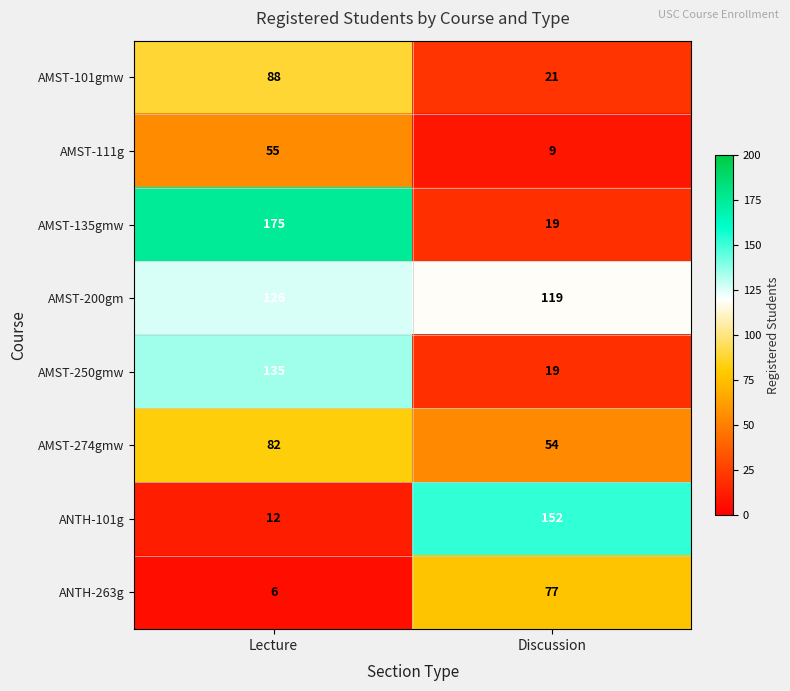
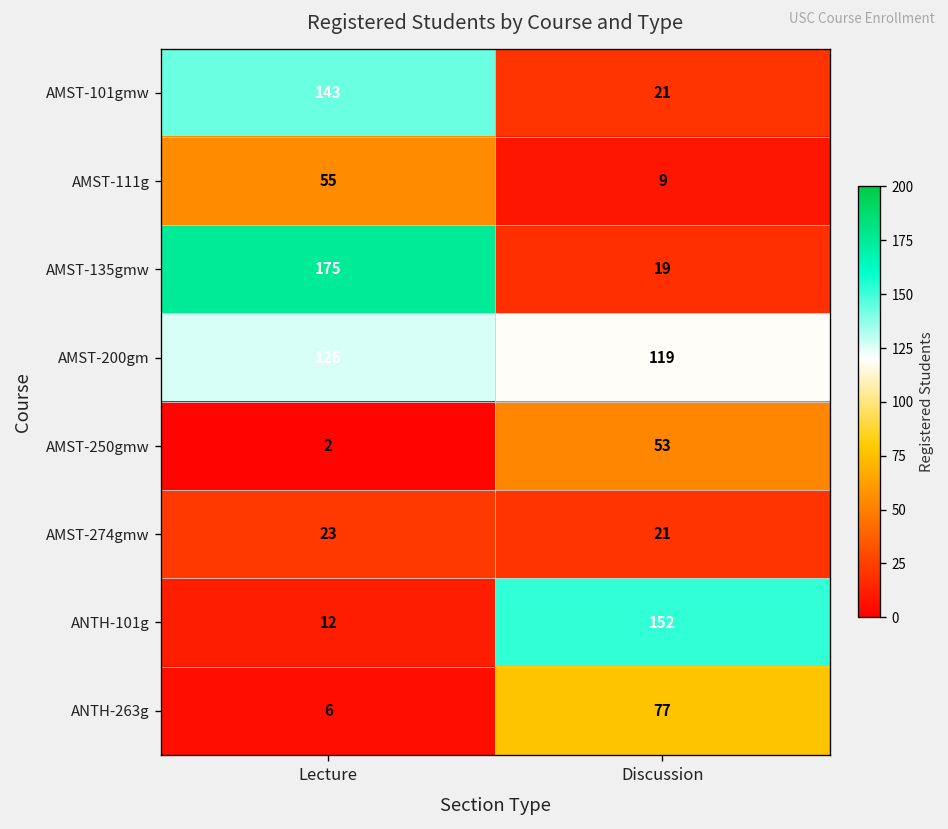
  {
    "AMST-101gmw": {
-     "Lecture": 88,
+     "Lecture": 143,
      "Discussion": 21
    },
    "AMST-111g": {
      "Lecture": 55,
      "Discussion": 9
    },
    "AMST-135gmw": {
      "Lecture": 175,
      "Discussion": 19
    },
    "AMST-200gm": {
      "Discussion": 119
    },
    "AMST-250gmw": {
-     "Lecture": 135,
-     "Discussion": 19
+     "Lecture": 2,
+     "Discussion": 53
    },
    "AMST-274gmw": {
-     "Lecture": 82,
-     "Discussion": 54
+     "Lecture": 23,
+     "Discussion": 21
    },
    "ANTH-101g": {
      "Lecture": 12,
      "Discussion": 152
    },
    "ANTH-263g": {
      "Lecture": 6,
      "Discussion": 77
    }
  }
